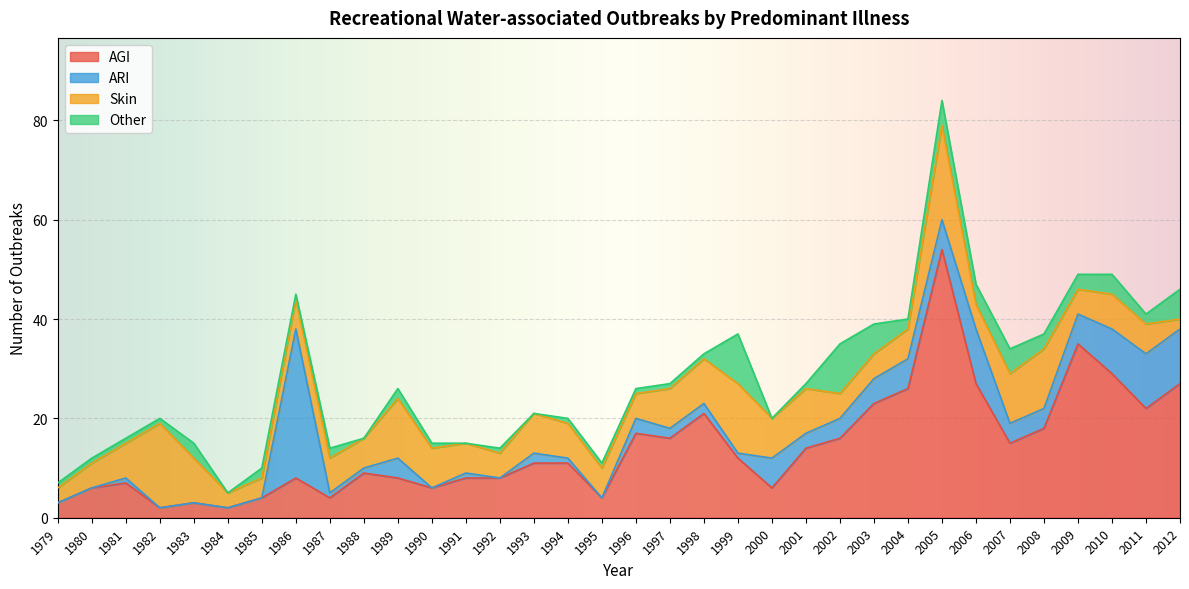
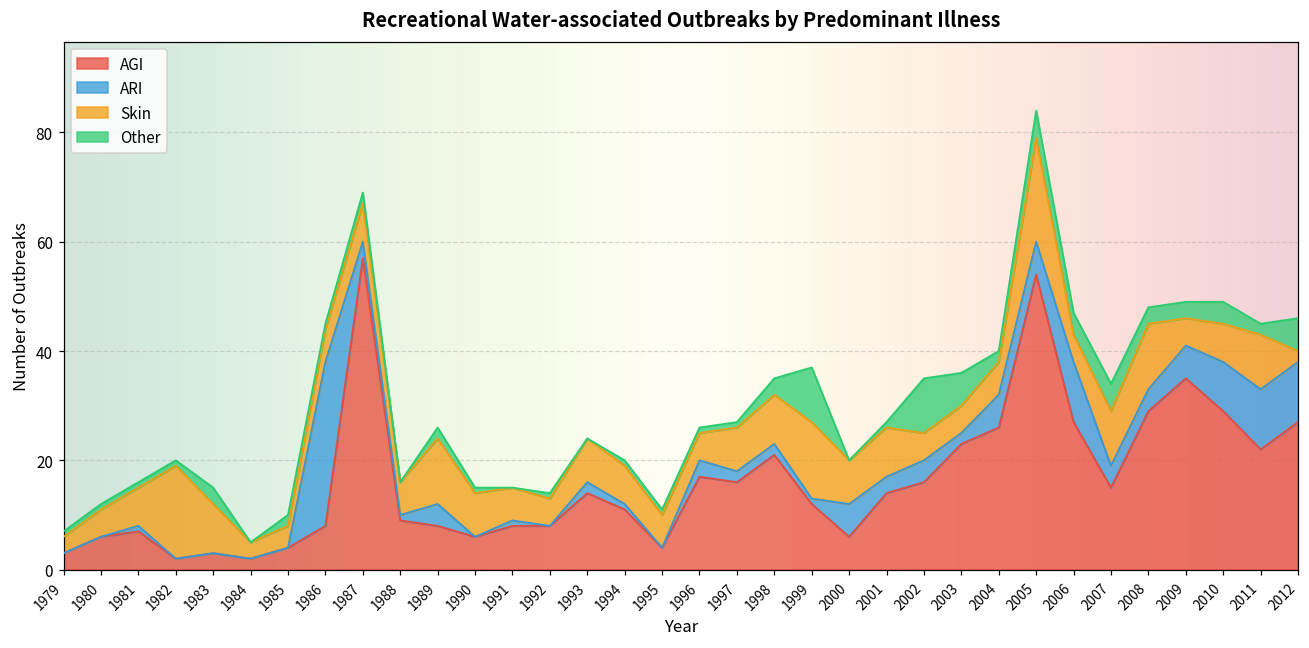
  {
    "AGI": {
      "1981": 7,
      "1986": 8,
-     "1987": 4,
+     "1987": 57,
      "1988": 9,
      "1989": 8,
      "1991": 8,
-     "1993": 11,
+     "1993": 14,
      "1994": 11,
      "1996": 17,
      "1997": 16,
      "1998": 21,
      "1999": 12,
      "2000": 6,
      "2001": 14,
      "2002": 16,
      "2003": 23,
      "2004": 26,
      "2005": 54,
      "2006": 27,
      "2007": 15,
-     "2008": 18,
+     "2008": 29,
      "2009": 35,
      "2010": 29,
      "2011": 22,
      "2012": 27
    },
    "ARI": {
      "1981": 1,
      "1986": 30,
-     "1987": 1,
+     "1987": 3,
      "1988": 1,
      "1989": 4,
      "1991": 1,
      "1993": 2,
      "1994": 1,
      "1996": 3,
      "1997": 2,
      "1998": 2,
      "1999": 1,
      "2000": 6,
      "2001": 3,
      "2002": 4,
-     "2003": 5,
+     "2003": 2,
      "2004": 6,
      "2005": 6,
      "2006": 11,
      "2007": 4,
      "2008": 4,
      "2009": 6,
      "2010": 9,
      "2011": 11,
      "2012": 11
    },
    "Skin": {
      "1979": 3,
      "1980": 5,
      "1981": 7,
      "1982": 17,
      "1983": 9,
      "1985": 4,
      "1986": 6,
      "1987": 7,
      "1989": 12,
      "1990": 8,
      "1992": 5,
      "1994": 7,
      "1995": 6,
      "1996": 5,
      "1997": 8,
      "1998": 9,
      "1999": 14,
      "2001": 9,
      "2002": 5,
      "2003": 5,
      "2004": 6,
      "2005": 19,
      "2006": 5,
      "2007": 10,
      "2008": 12,
      "2009": 5,
      "2010": 7,
-     "2011": 6,
+     "2011": 10,
      "2012": 2
    },
    "Other": {
      "1979": 1,
      "1980": 1,
      "1981": 1,
      "1982": 1,
      "1983": 3,
      "1985": 2,
      "1986": 1,
      "1987": 2,
      "1989": 2,
      "1990": 1,
      "1992": 1,
      "1994": 1,
      "1995": 1,
      "1996": 1,
      "1997": 1,
-     "1998": 1,
+     "1998": 3,
      "1999": 10,
      "2001": 1,
      "2002": 10,
      "2003": 6,
      "2004": 2,
      "2005": 5,
      "2006": 4,
      "2007": 5,
      "2008": 3,
      "2009": 3,
      "2010": 4,
      "2011": 2,
      "2012": 6
    }
  }
